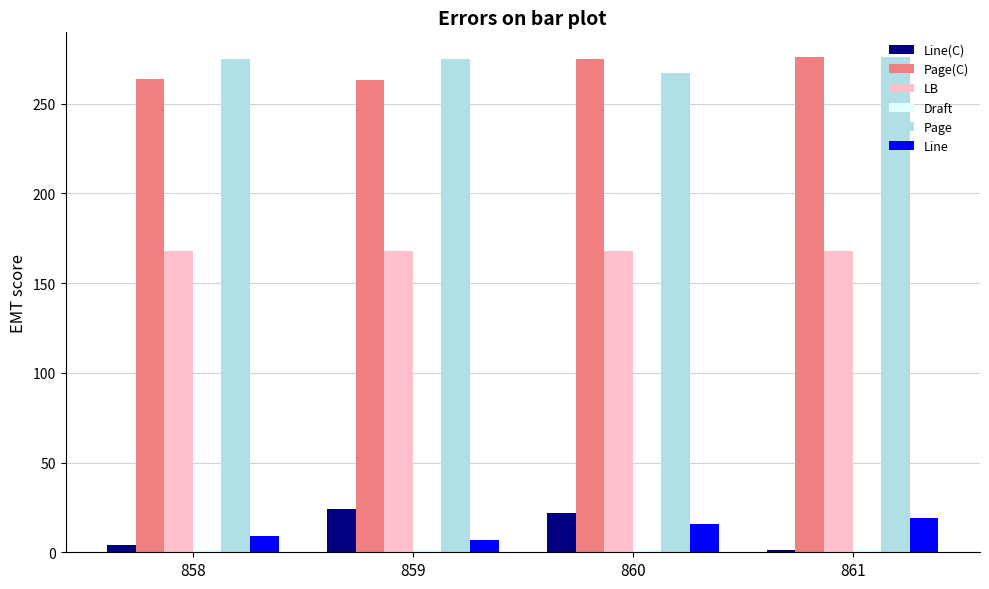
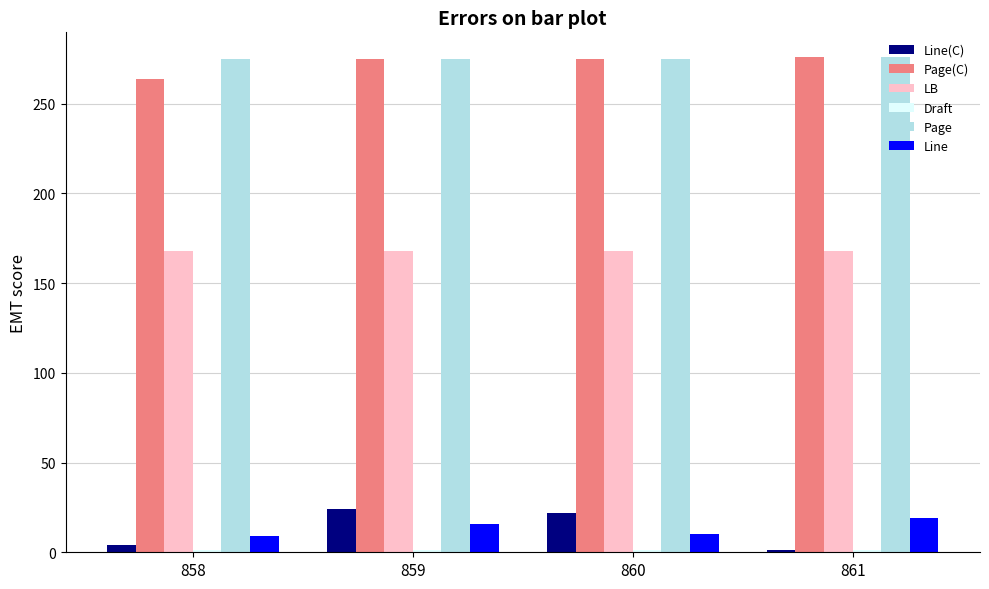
  {
    "Line(C)": {
      "858": 4,
      "859": 24,
      "860": 22
    },
    "Page(C)": {
      "858": 264,
-     "859": 263,
+     "859": 275,
      "860": 275,
      "861": 276
    },
    "LB": {
      "858": 168,
      "859": 168,
      "860": 168,
      "861": 168
    },
    "Page": {
      "858": 275,
      "859": 275,
-     "860": 267,
+     "860": 275,
      "861": 276
    },
    "Line": {
      "858": 9,
-     "859": 7,
-     "860": 16,
+     "859": 16,
+     "860": 10,
      "861": 19
    }
  }
